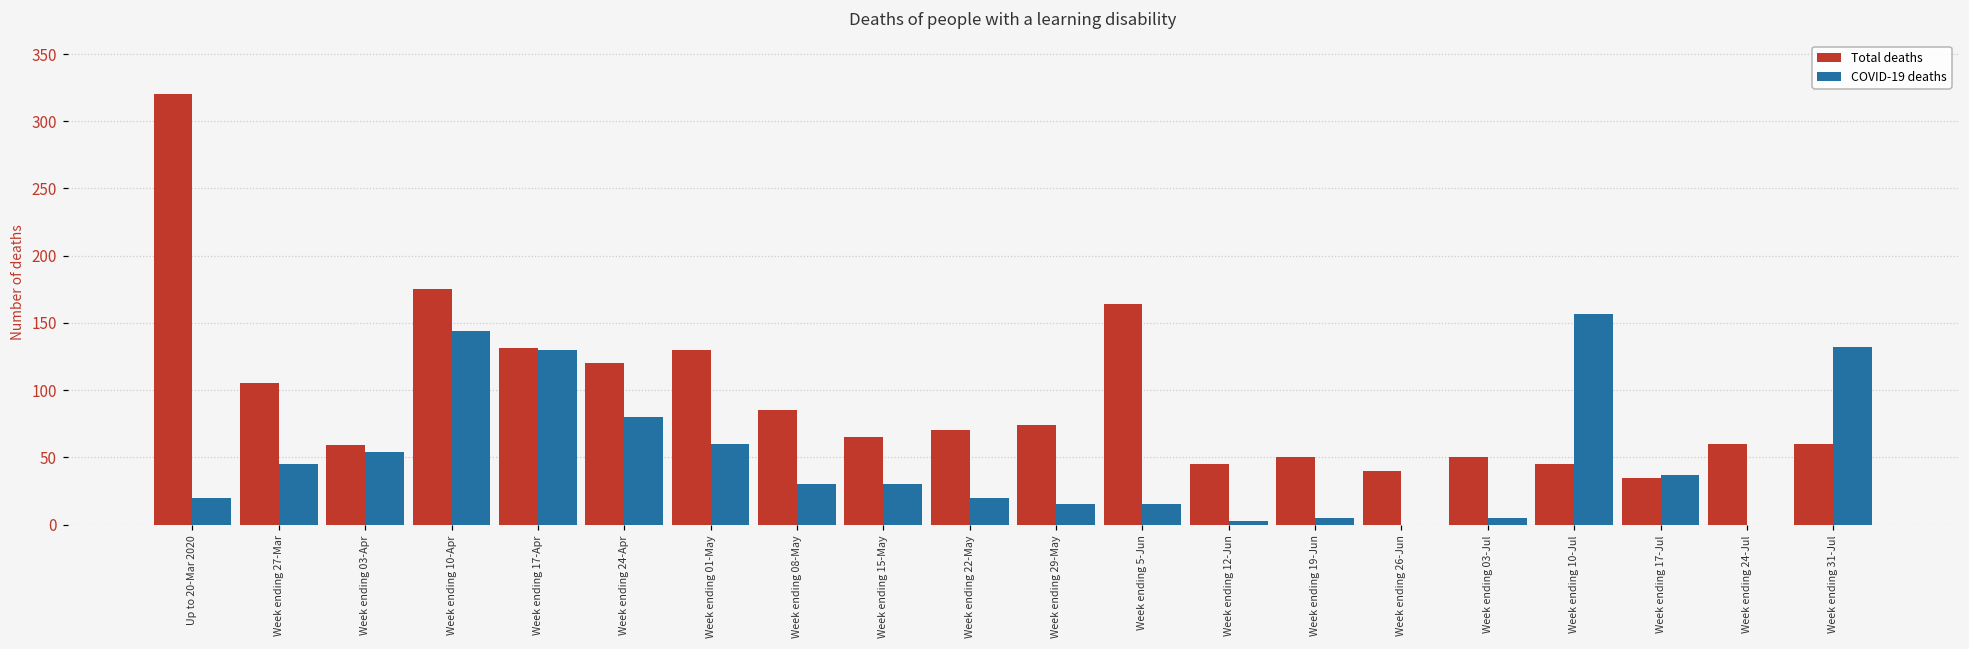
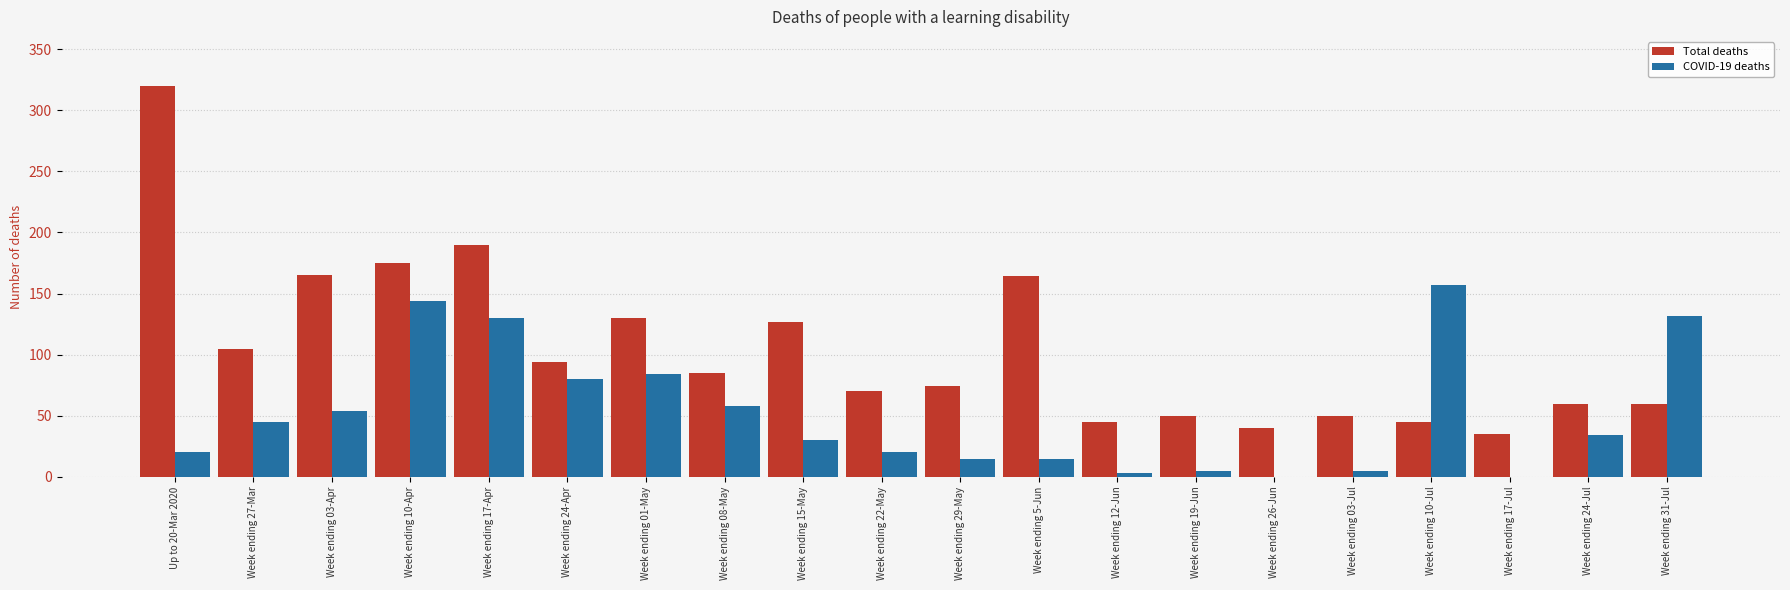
  {
    "Total deaths": {
      "Up to 20-Mar 2020": 320,
      "Week ending 27-Mar": 105,
-     "Week ending 03-Apr": 59,
+     "Week ending 03-Apr": 165,
      "Week ending 10-Apr": 175,
-     "Week ending 17-Apr": 131,
-     "Week ending 24-Apr": 120,
+     "Week ending 17-Apr": 190,
+     "Week ending 24-Apr": 94,
      "Week ending 01-May": 130,
      "Week ending 08-May": 85,
-     "Week ending 15-May": 65,
+     "Week ending 15-May": 127,
      "Week ending 22-May": 70,
      "Week ending 29-May": 74,
      "Week ending 5-Jun": 164,
      "Week ending 12-Jun": 45,
      "Week ending 19-Jun": 50,
      "Week ending 26-Jun": 40,
      "Week ending 03-Jul": 50,
      "Week ending 10-Jul": 45,
      "Week ending 17-Jul": 35,
      "Week ending 24-Jul": 60,
      "Week ending 31-Jul": 60
    },
    "COVID-19 deaths": {
      "Up to 20-Mar 2020": 20,
      "Week ending 27-Mar": 45,
      "Week ending 03-Apr": 54,
      "Week ending 10-Apr": 144,
      "Week ending 17-Apr": 130,
      "Week ending 24-Apr": 80,
-     "Week ending 01-May": 60,
-     "Week ending 08-May": 30,
+     "Week ending 01-May": 84,
+     "Week ending 08-May": 58,
      "Week ending 15-May": 30,
      "Week ending 22-May": 20,
      "Week ending 29-May": 15,
      "Week ending 5-Jun": 15,
      "Week ending 12-Jun": 3,
      "Week ending 19-Jun": 5,
      "Week ending 26-Jun": 0,
      "Week ending 03-Jul": 5,
      "Week ending 10-Jul": 157,
-     "Week ending 17-Jul": 37,
-     "Week ending 24-Jul": 0,
+     "Week ending 17-Jul": 0,
+     "Week ending 24-Jul": 34,
      "Week ending 31-Jul": 132
    }
  }
